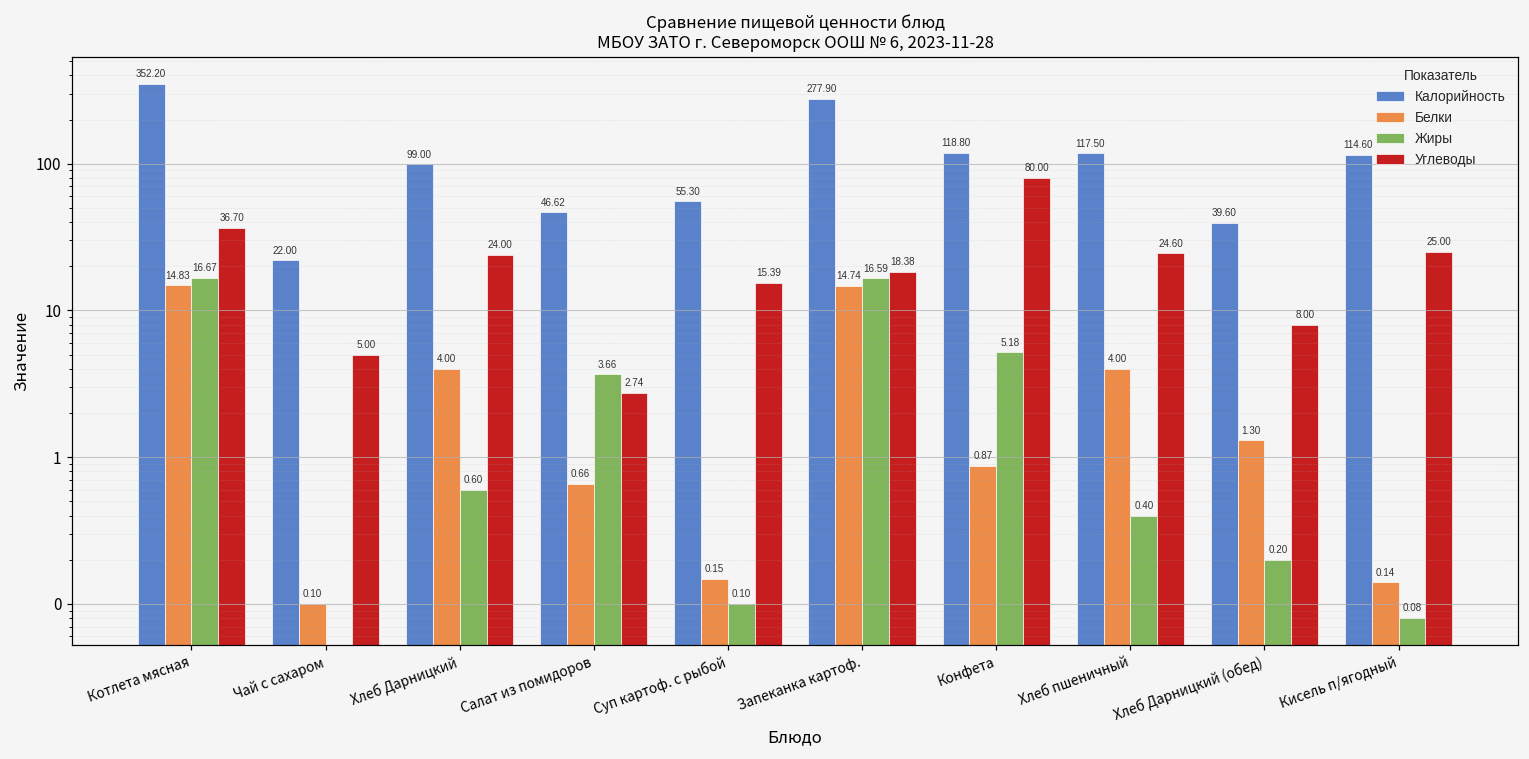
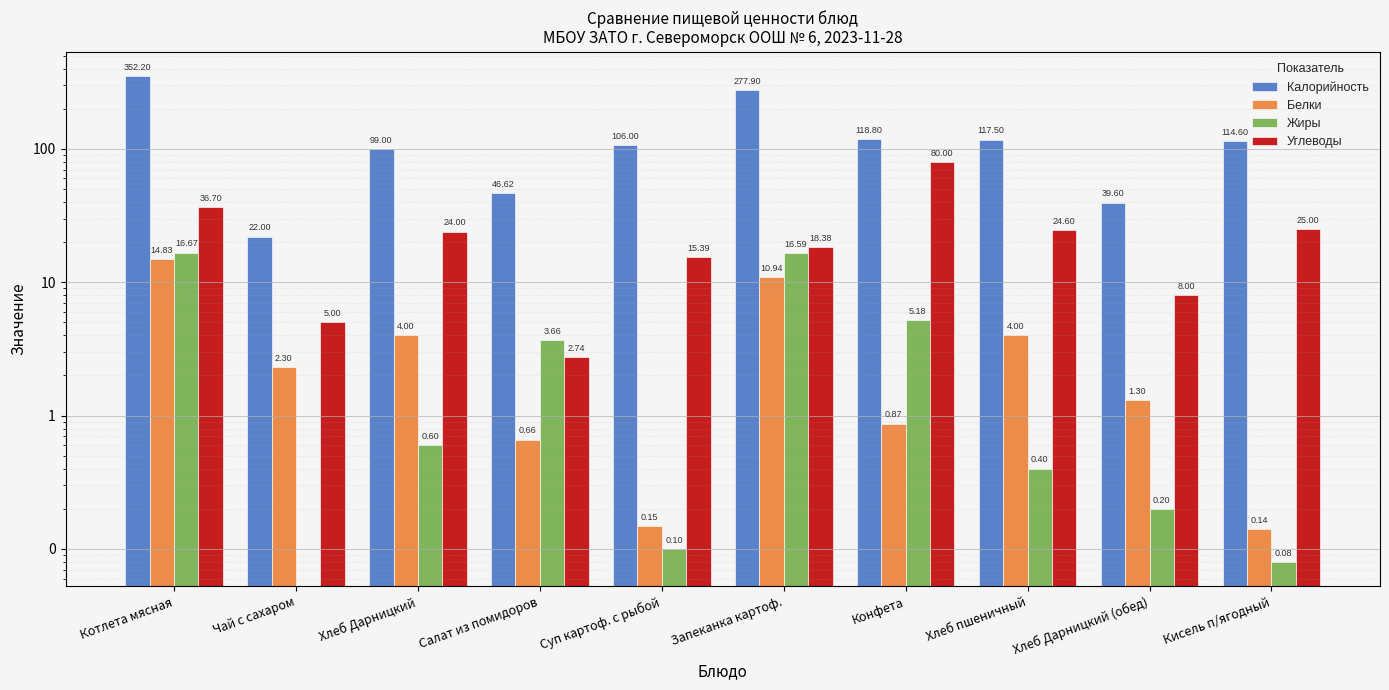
  {
    "Калорийность": {
      "Котлета мясная": 352.20,
      "Чай с сахаром": 22.00,
      "Хлеб Дарницкий": 99.00,
      "Салат из помидоров": 46.62,
-     "Суп картоф. с рыбой": 55.30,
+     "Суп картоф. с рыбой": 106.00,
      "Запеканка картоф.": 277.90,
      "Конфета": 118.80,
      "Хлеб пшеничный": 117.50,
      "Хлеб Дарницкий (обед)": 39.60,
      "Кисель п/ягодный": 114.60
    },
    "Белки": {
      "Котлета мясная": 14.83,
-     "Чай с сахаром": 0.10,
+     "Чай с сахаром": 2.30,
      "Хлеб Дарницкий": 4.00,
      "Салат из помидоров": 0.66,
      "Суп картоф. с рыбой": 0.15,
-     "Запеканка картоф.": 14.74,
+     "Запеканка картоф.": 10.94,
      "Конфета": 0.87,
      "Хлеб пшеничный": 4.00,
      "Хлеб Дарницкий (обед)": 1.30,
      "Кисель п/ягодный": 0.14
    },
    "Жиры": {
      "Котлета мясная": 16.67,
      "Хлеб Дарницкий": 0.60,
      "Салат из помидоров": 3.66,
      "Суп картоф. с рыбой": 0.10,
      "Запеканка картоф.": 16.59,
      "Конфета": 5.18,
      "Хлеб пшеничный": 0.40,
      "Хлеб Дарницкий (обед)": 0.20,
      "Кисель п/ягодный": 0.08
    },
    "Углеводы": {
      "Котлета мясная": 36.70,
      "Чай с сахаром": 5.00,
      "Хлеб Дарницкий": 24.00,
      "Салат из помидоров": 2.74,
      "Суп картоф. с рыбой": 15.39,
      "Запеканка картоф.": 18.38,
      "Конфета": 80.00,
      "Хлеб пшеничный": 24.60,
      "Хлеб Дарницкий (обед)": 8.00,
      "Кисель п/ягодный": 25.00
    }
  }
